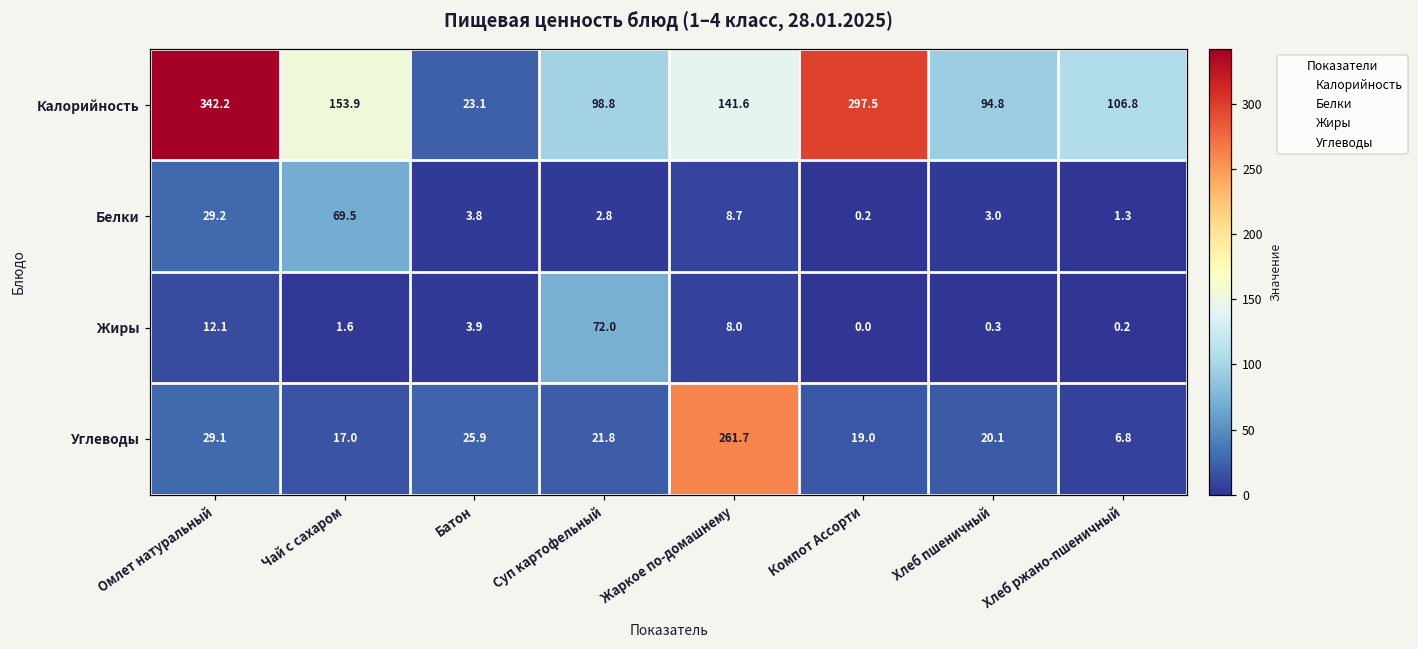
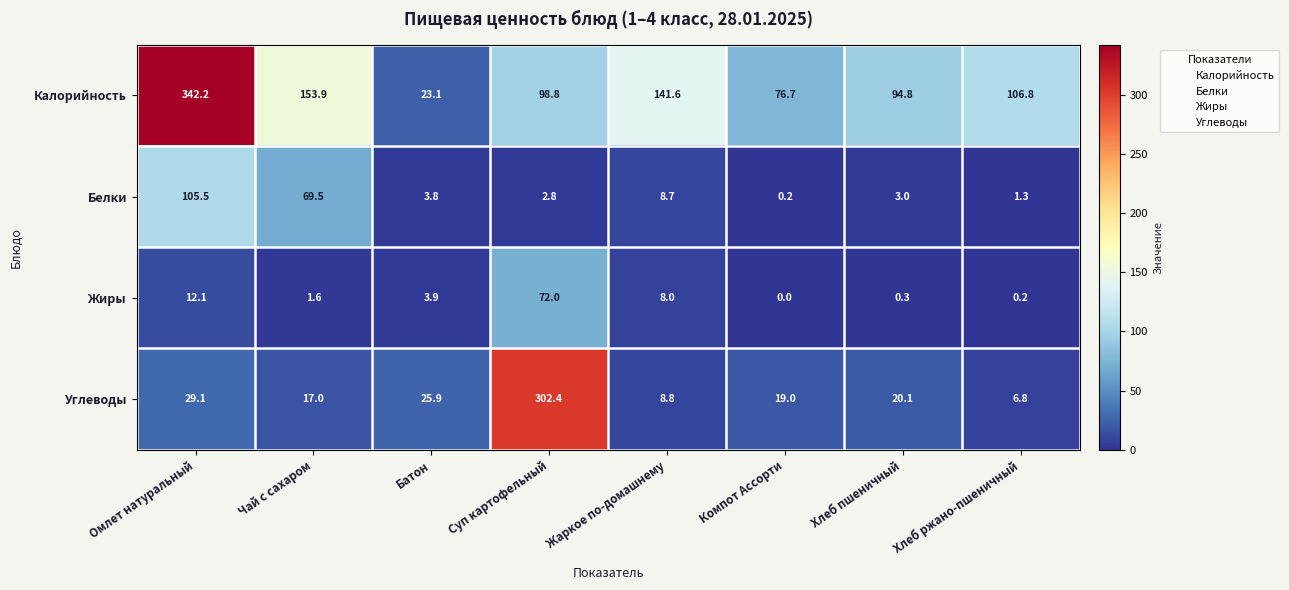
  {
    "Калорийность": {
      "Омлет натуральный": 342.2,
      "Чай с сахаром": 153.9,
      "Батон": 23.1,
      "Суп картофельный": 98.8,
      "Жаркое по-домашнему": 141.6,
-     "Компот Ассорти": 297.5,
+     "Компот Ассорти": 76.7,
      "Хлеб пшеничный": 94.8,
      "Хлеб ржано-пшеничный": 106.8
    },
    "Белки": {
-     "Омлет натуральный": 29.2,
+     "Омлет натуральный": 105.5,
      "Чай с сахаром": 69.5,
      "Батон": 3.8,
      "Суп картофельный": 2.8,
      "Жаркое по-домашнему": 8.7,
      "Компот Ассорти": 0.2,
      "Хлеб пшеничный": 3.0,
      "Хлеб ржано-пшеничный": 1.3
    },
    "Жиры": {
      "Омлет натуральный": 12.1,
      "Чай с сахаром": 1.6,
      "Батон": 3.9,
      "Суп картофельный": 72.0,
      "Жаркое по-домашнему": 8.0,
      "Компот Ассорти": 0.0,
      "Хлеб пшеничный": 0.3,
      "Хлеб ржано-пшеничный": 0.2
    },
    "Углеводы": {
      "Омлет натуральный": 29.1,
      "Чай с сахаром": 17.0,
      "Батон": 25.9,
-     "Суп картофельный": 21.8,
-     "Жаркое по-домашнему": 261.7,
+     "Суп картофельный": 302.4,
+     "Жаркое по-домашнему": 8.8,
      "Компот Ассорти": 19.0,
      "Хлеб пшеничный": 20.1,
      "Хлеб ржано-пшеничный": 6.8
    }
  }
